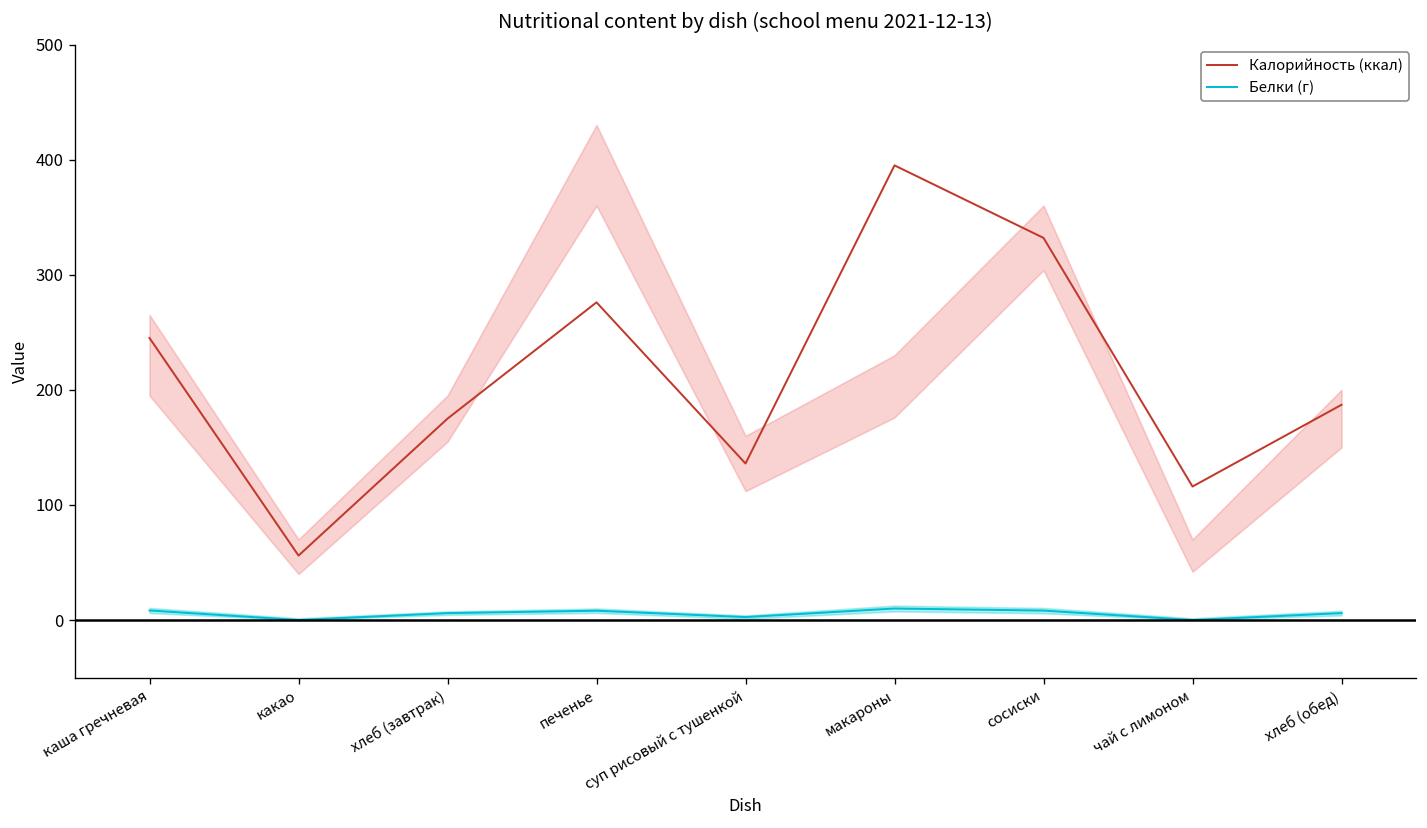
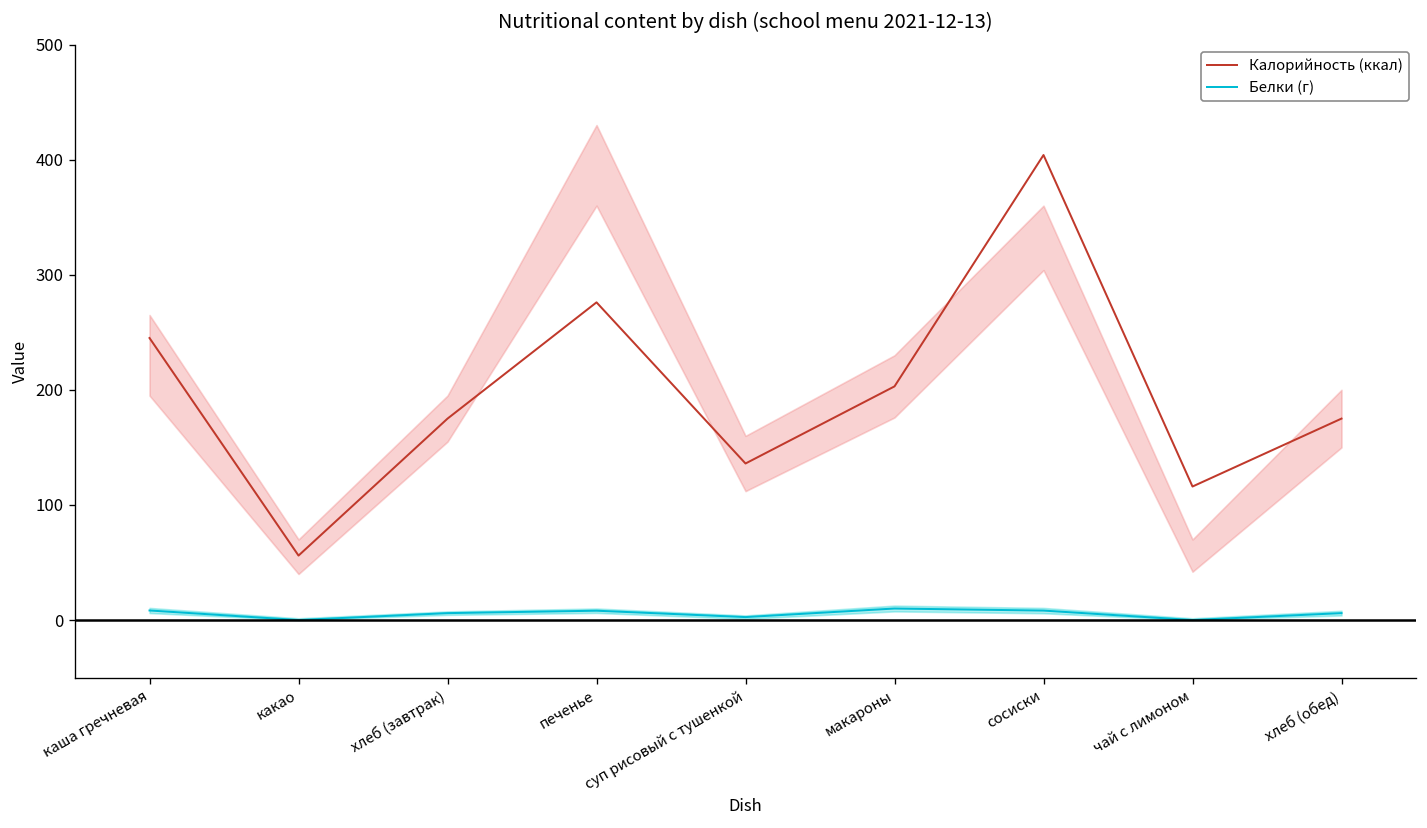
  {
    "Калорийность (ккал)": {
      "каша гречневая": 250,
      "какао": 60,
      "хлеб (завтрак)": 180,
      "печенье": 280,
      "суп рисовый с тушенкой": 140,
-     "макароны": 400,
-     "сосиски": 330,
+     "макароны": 200,
+     "сосиски": 400,
      "чай с лимоном": 120,
-     "хлеб (обед)": 190
+     "хлеб (обед)": 180
    }
  }
